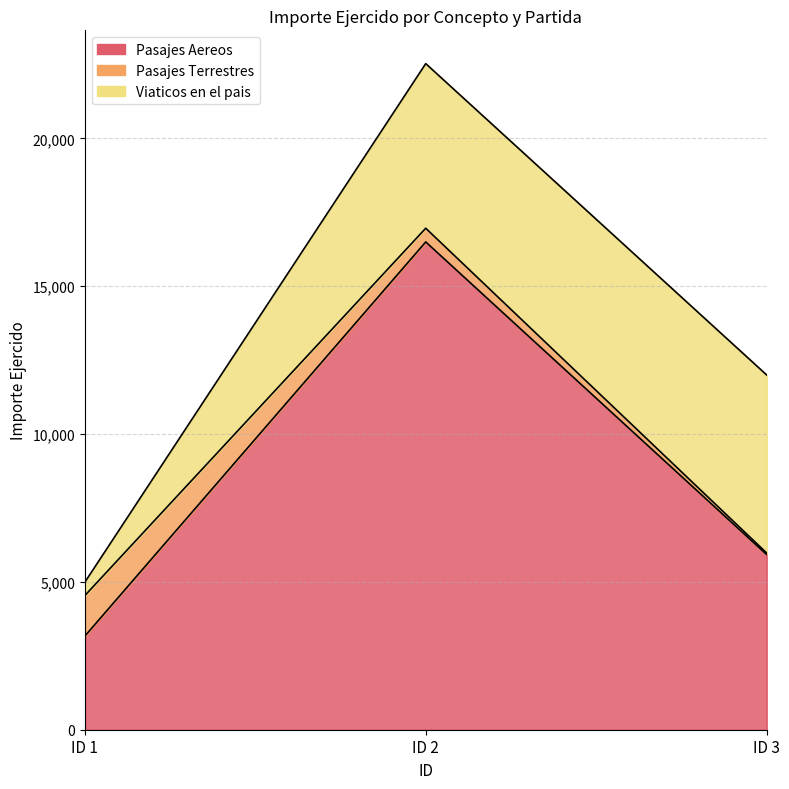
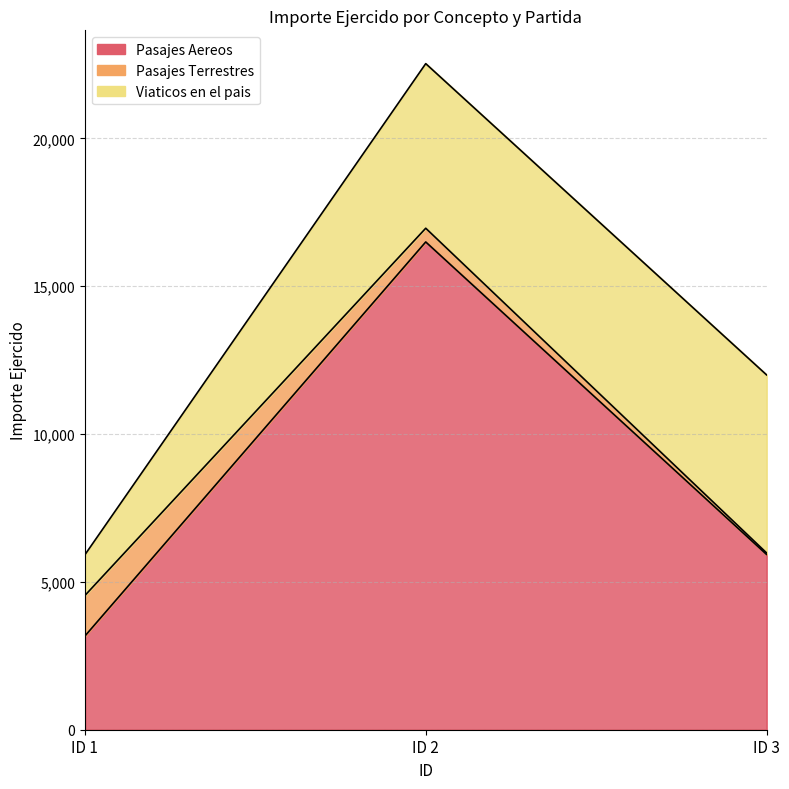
  {
    "Pasajes Aereos": {
      "ID 1": "3,200",
      "ID 2": "16,500"
    },
    "Pasajes Terrestres": {
      "ID 1": "1,400",
      "ID 2": "500"
    },
    "Viaticos en el pais": {
-     "ID 1": "500",
+     "ID 1": "1,400",
      "ID 2": "5,600",
      "ID 3": "6,000"
    }
  }
